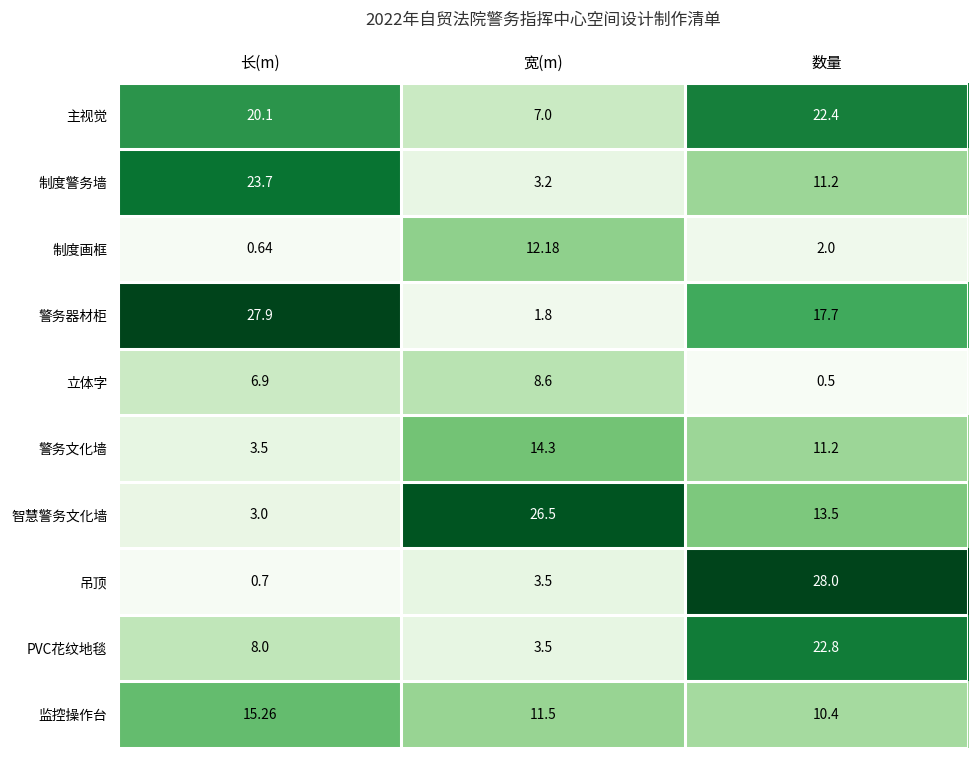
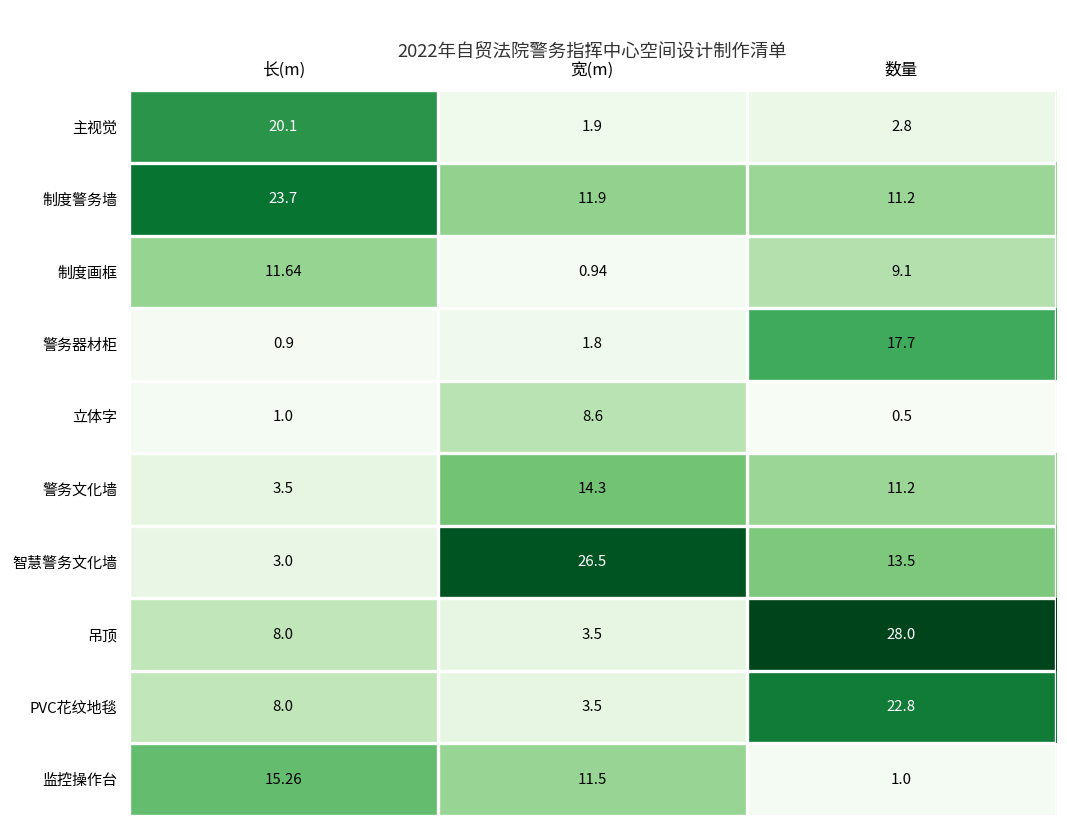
  {
    "主视觉": {
      "长(m)": 20.1,
-     "宽(m)": 7.0,
-     "数量": 22.4
+     "宽(m)": 1.9,
+     "数量": 2.8
    },
    "制度警务墙": {
      "长(m)": 23.7,
-     "宽(m)": 3.2,
+     "宽(m)": 11.9,
      "数量": 11.2
    },
    "制度画框": {
-     "长(m)": 0.64,
-     "宽(m)": 12.18,
-     "数量": 2.0
+     "长(m)": 11.64,
+     "宽(m)": 0.94,
+     "数量": 9.1
    },
    "警务器材柜": {
-     "长(m)": 27.9,
+     "长(m)": 0.9,
      "宽(m)": 1.8,
      "数量": 17.7
    },
    "立体字": {
-     "长(m)": 6.9,
+     "长(m)": 1.0,
      "宽(m)": 8.6,
      "数量": 0.5
    },
    "警务文化墙": {
      "长(m)": 3.5,
      "宽(m)": 14.3,
      "数量": 11.2
    },
    "智慧警务文化墙": {
      "长(m)": 3.0,
      "宽(m)": 26.5,
      "数量": 13.5
    },
    "吊顶": {
-     "长(m)": 0.7,
+     "长(m)": 8.0,
      "宽(m)": 3.5,
      "数量": 28.0
    },
    "PVC花纹地毯": {
      "长(m)": 8.0,
      "宽(m)": 3.5,
      "数量": 22.8
    },
    "监控操作台": {
      "长(m)": 15.26,
      "宽(m)": 11.5,
-     "数量": 10.4
+     "数量": 1.0
    }
  }
